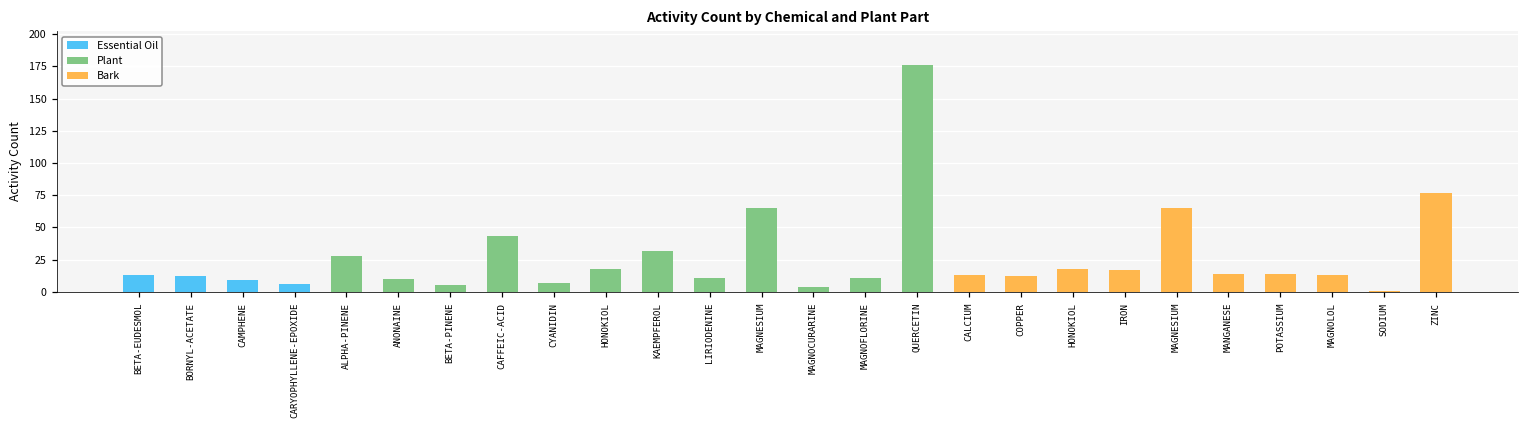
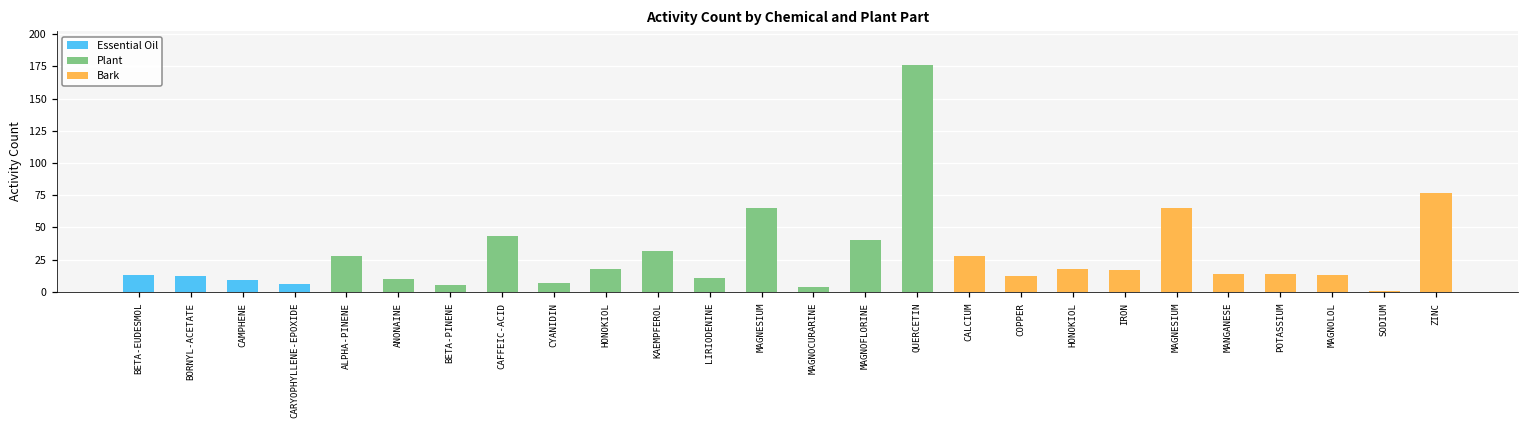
  {
    "Essential Oil": {
      "BETA-EUDESMOL": 13,
      "BORNYL-ACETATE": 12,
      "CAMPHENE": 9,
      "CARYOPHYLLENE-EPOXIDE": 6,
      "ALPHA-PINENE": 0,
      "ANONAINE": 0,
      "BETA-PINENE": 0,
      "CAFFEIC-ACID": 0,
      "CYANIDIN": 0,
      "KAEMPFEROL": 0,
      "LIRIODENINE": 0,
      "MAGNOCURARINE": 0,
      "MAGNOFLORINE": 0,
      "QUERCETIN": 0,
      "CALCIUM": 0,
      "COPPER": 0,
      "IRON": 0,
      "MANGANESE": 0,
      "POTASSIUM": 0,
      "MAGNOLOL": 0,
      "SODIUM": 0,
      "ZINC": 0
    },
    "Plant": {
      "BETA-EUDESMOL": 0,
      "BORNYL-ACETATE": 0,
      "CAMPHENE": 0,
      "CARYOPHYLLENE-EPOXIDE": 0,
      "ALPHA-PINENE": 28,
      "ANONAINE": 10,
      "BETA-PINENE": 5,
      "CAFFEIC-ACID": 43,
      "CYANIDIN": 7,
      "KAEMPFEROL": 32,
      "LIRIODENINE": 11,
      "MAGNOCURARINE": 4,
-     "MAGNOFLORINE": 11,
+     "MAGNOFLORINE": 40,
      "QUERCETIN": 176,
      "CALCIUM": 0,
      "COPPER": 0,
      "IRON": 0,
      "MANGANESE": 0,
      "POTASSIUM": 0,
      "MAGNOLOL": 0,
      "SODIUM": 0,
      "ZINC": 0
    },
    "Bark": {
      "BETA-EUDESMOL": 0,
      "BORNYL-ACETATE": 0,
      "CAMPHENE": 0,
      "CARYOPHYLLENE-EPOXIDE": 0,
      "ALPHA-PINENE": 0,
      "ANONAINE": 0,
      "BETA-PINENE": 0,
      "CAFFEIC-ACID": 0,
      "CYANIDIN": 0,
      "KAEMPFEROL": 0,
      "LIRIODENINE": 0,
      "MAGNOCURARINE": 0,
      "MAGNOFLORINE": 0,
      "QUERCETIN": 0,
-     "CALCIUM": 13,
+     "CALCIUM": 28,
      "COPPER": 12,
      "IRON": 17,
      "MANGANESE": 14,
      "POTASSIUM": 14,
      "MAGNOLOL": 13,
      "ZINC": 77
    }
  }
